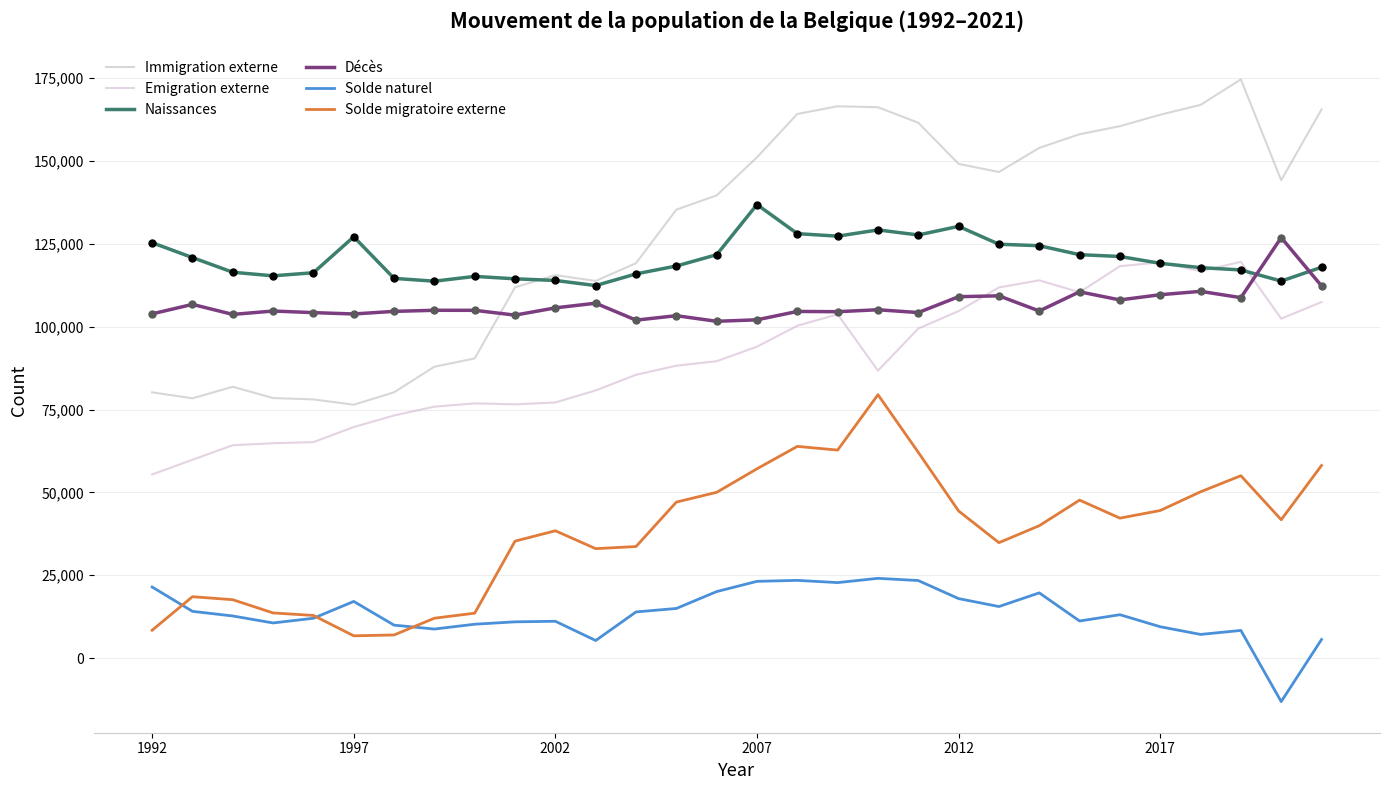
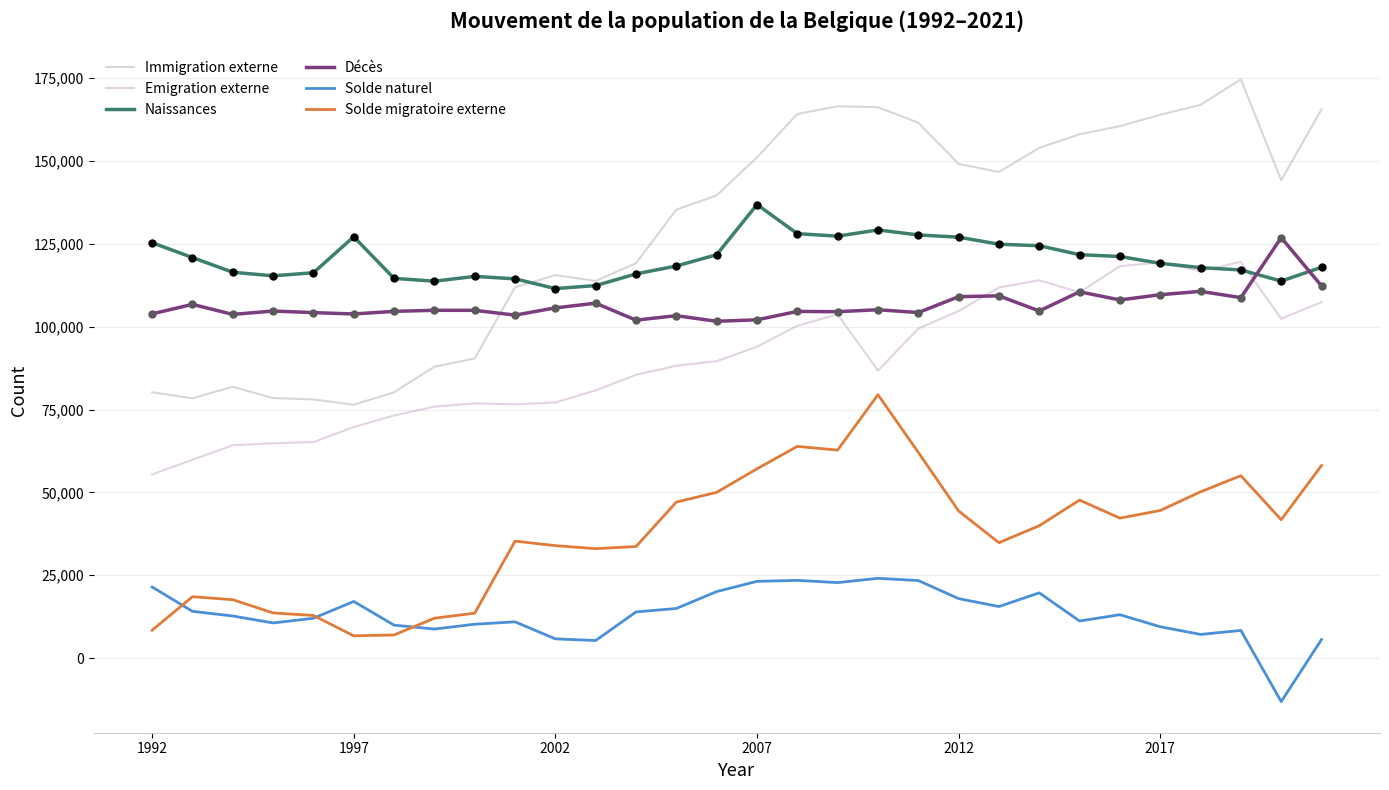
  {
    "Naissances": {
      "1992": "125,000",
      "1997": "127,000",
-     "2002": "114,000",
+     "2002": "111,000",
      "2007": "137,000",
-     "2012": "130,000"
+     "2012": "127,000"
    },
    "Décès": {
      "1992": "104,000",
      "1997": "104,000",
      "2002": "106,000",
      "2007": "102,000",
      "2012": "109,000",
      "2017": "110,000"
    },
    "Solde naturel": {
      "1992": "21,000",
      "1997": "17,000",
-     "2002": "11,000",
+     "2002": "6,000",
      "2007": "23,000",
      "2012": "18,000",
      "2017": "9,000"
    },
    "Solde migratoire externe": {
      "1992": "8,000",
      "1997": "7,000",
-     "2002": "38,000",
+     "2002": "34,000",
      "2007": "57,000",
      "2012": "44,000",
      "2017": "45,000"
    }
  }
